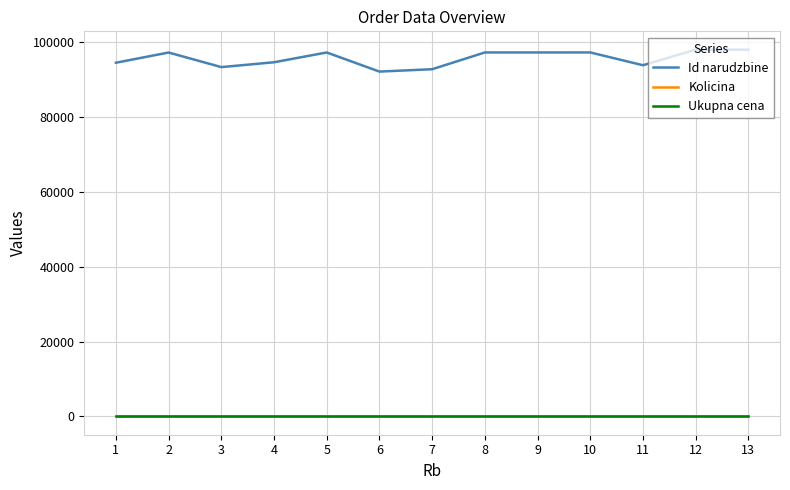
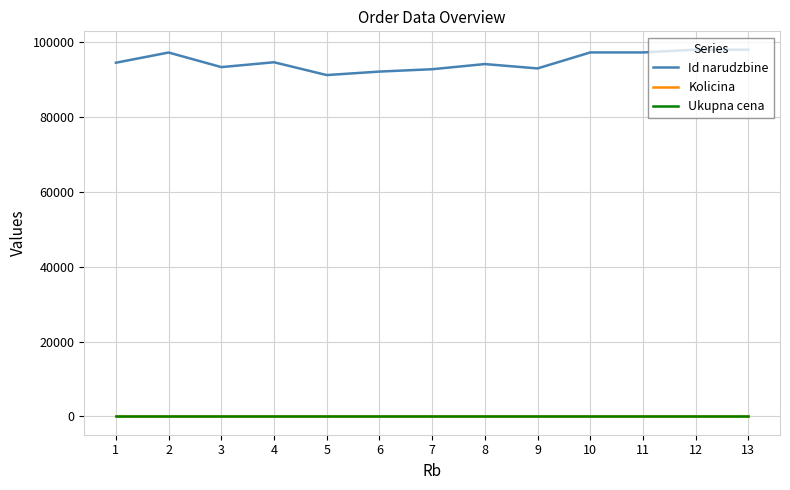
  {
    "Id narudzbine": {
      "1": 95000,
      "2": 97000,
      "3": 93000,
      "4": 95000,
-     "5": 97000,
+     "5": 91000,
      "6": 92000,
      "7": 93000,
-     "8": 97000,
-     "9": 97000,
+     "8": 94000,
+     "9": 93000,
      "10": 97000,
-     "11": 94000
+     "11": 97000
    },
    "Ukupna cena": {
      "1": 0,
      "2": 0,
      "3": 0,
      "4": 0,
      "5": 0,
      "6": 0,
      "7": 0,
      "8": 0,
      "9": 0,
      "10": 0,
      "11": 0,
      "12": 0,
      "13": 0
    }
  }
